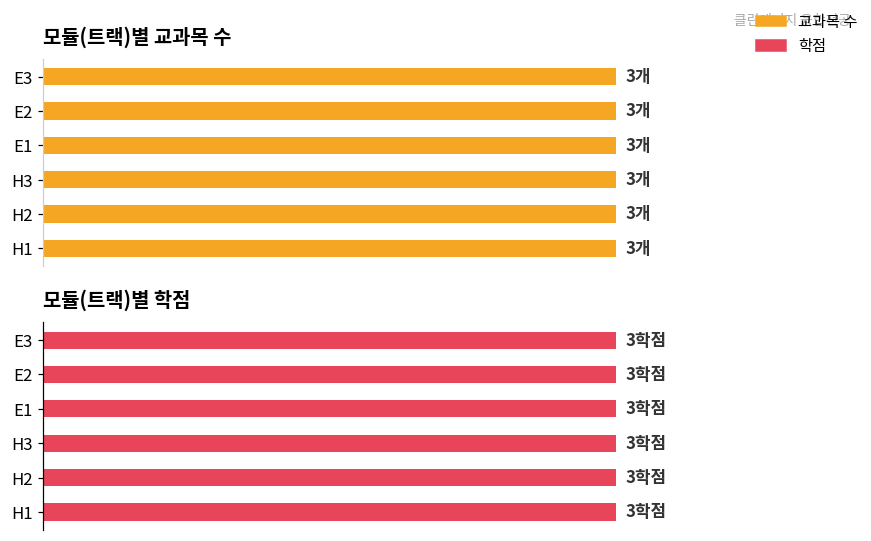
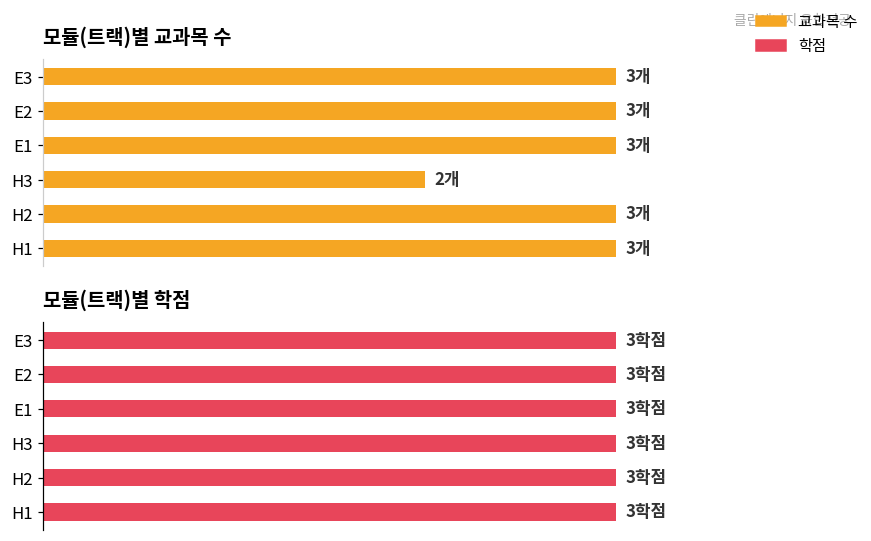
  {
    "모듈(트랙)별 교과목 수": {
      "E3": "3개",
      "E2": "3개",
      "E1": "3개",
-     "H3": "3개",
+     "H3": "2개",
      "H2": "3개",
      "H1": "3개"
    },
    "모듈(트랙)별 학점": {
      "E3": "3",
      "E2": "3",
      "E1": "3",
      "H3": "3",
      "H2": "3",
      "H1": "3"
    }
  }
